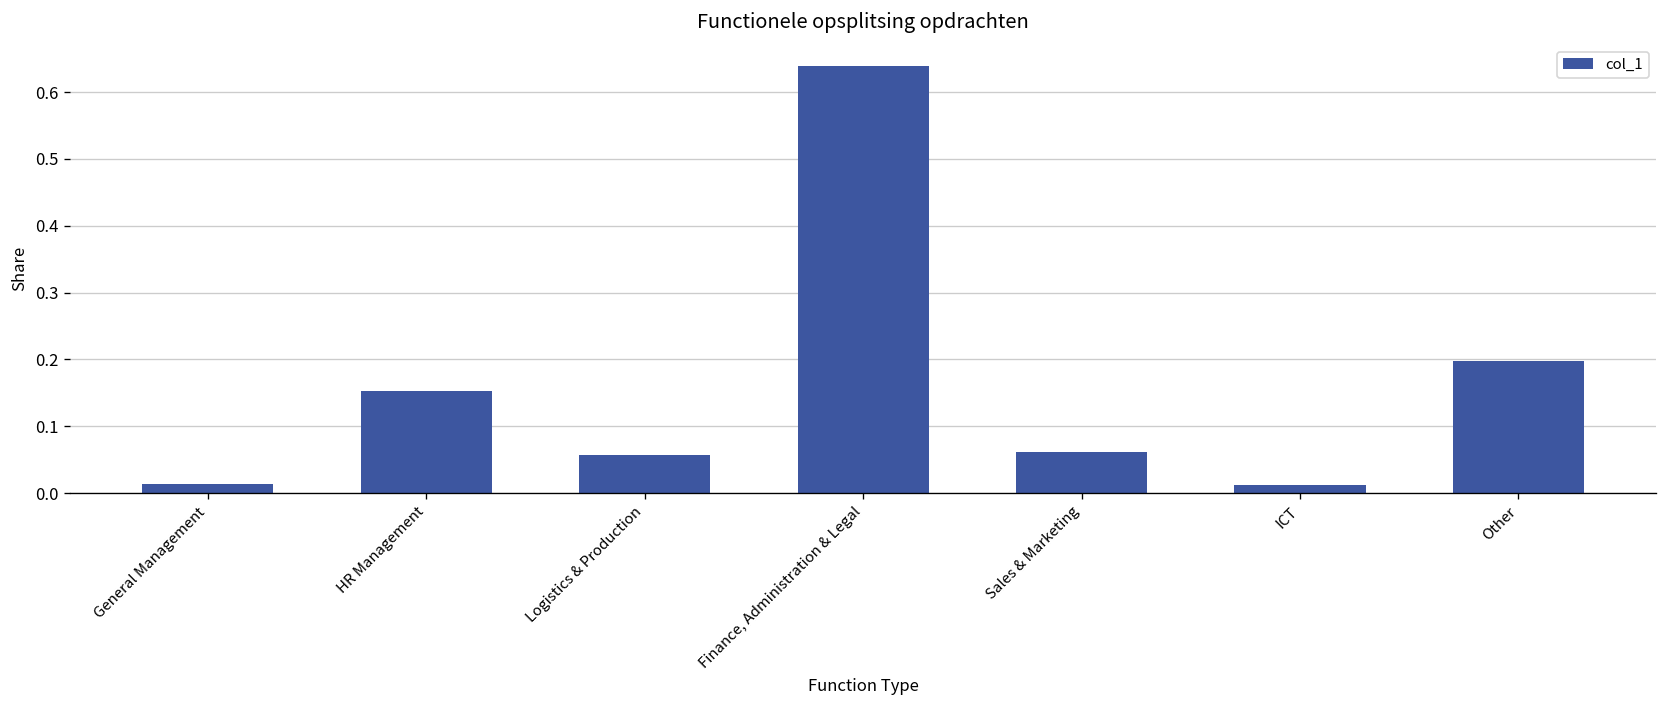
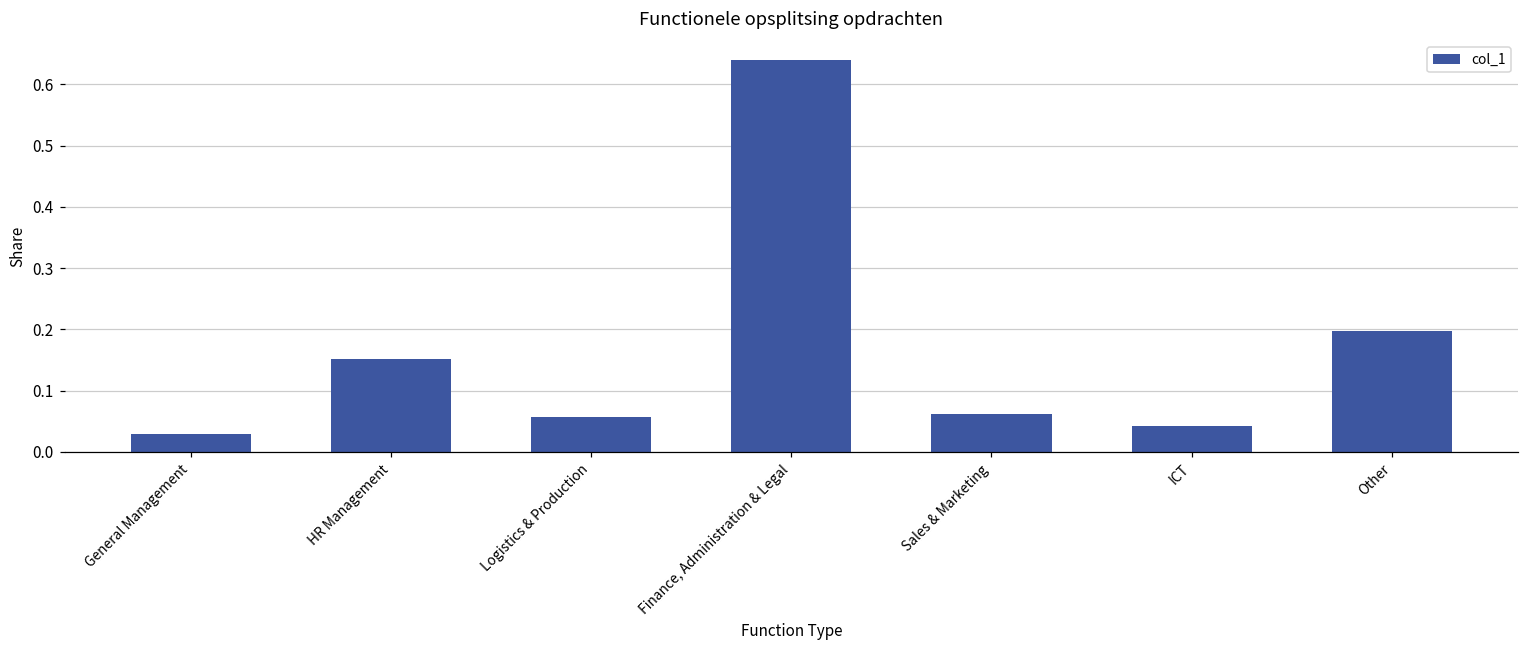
  {
-   "General Management": 0.01,
+   "General Management": 0.03,
    "HR Management": 0.15,
    "Logistics & Production": 0.06,
    "Finance, Administration & Legal": 0.64,
    "Sales & Marketing": 0.06,
-   "ICT": 0.01,
+   "ICT": 0.04,
    "Other": 0.20
  }
